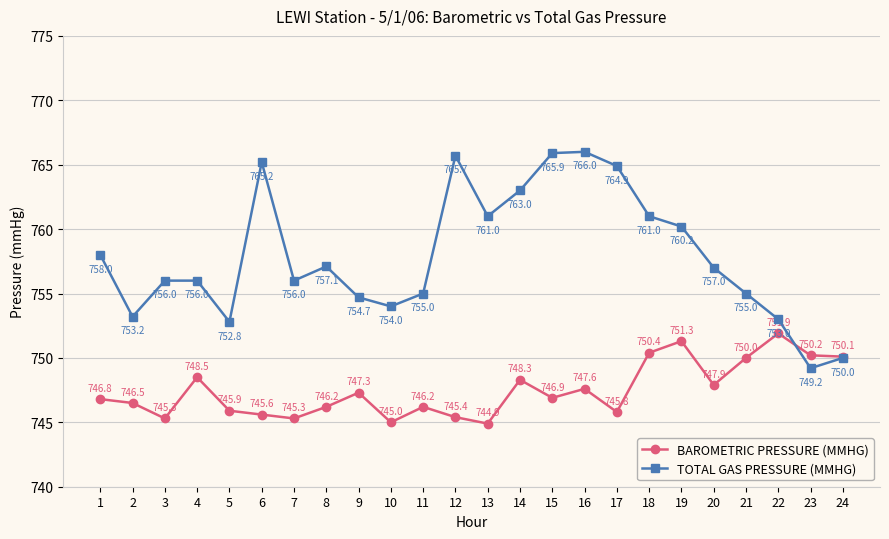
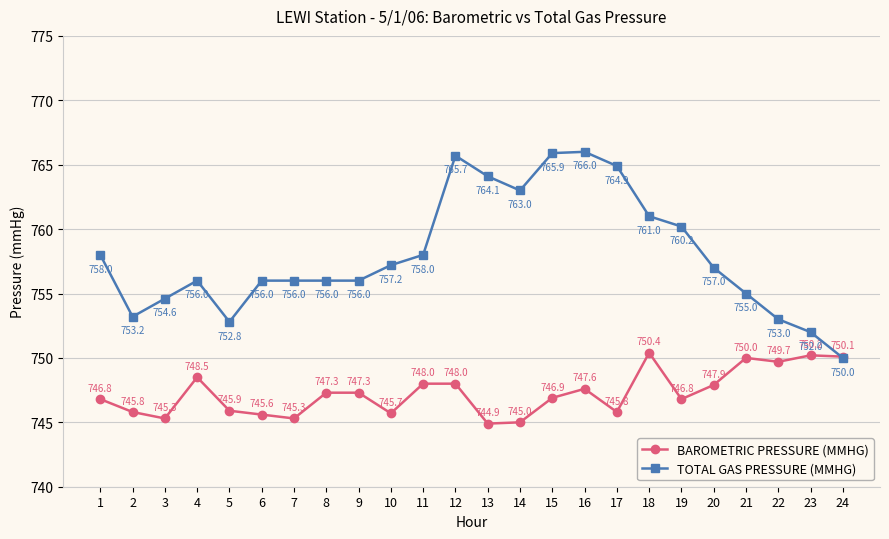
  {
    "BAROMETRIC PRESSURE (MMHG)": {
      "1": 746.8,
-     "2": 746.5,
+     "2": 745.8,
      "3": 745.3,
      "4": 748.5,
      "5": 745.9,
      "6": 745.6,
      "7": 745.3,
-     "8": 746.2,
+     "8": 747.3,
      "9": 747.3,
-     "10": 745.0,
-     "11": 746.2,
-     "12": 745.4,
+     "10": 745.7,
+     "11": 748.0,
+     "12": 748.0,
      "13": 744.9,
-     "14": 748.3,
+     "14": 745.0,
      "15": 746.9,
      "16": 747.6,
      "17": 745.8,
      "18": 750.4,
-     "19": 751.3,
+     "19": 746.8,
      "20": 747.9,
      "21": 750.0,
-     "22": 751.9,
+     "22": 749.7,
      "23": 750.2
    },
    "TOTAL GAS PRESSURE (MMHG)": {
      "1": 758.0,
      "2": 753.2,
-     "3": 756.0,
+     "3": 754.6,
      "4": 756.0,
      "5": 752.8,
-     "6": 765.2,
+     "6": 756.0,
      "7": 756.0,
-     "8": 757.1,
-     "9": 754.7,
-     "10": 754.0,
-     "11": 755.0,
+     "8": 756.0,
+     "9": 756.0,
+     "10": 757.2,
+     "11": 758.0,
      "12": 765.7,
-     "13": 761.0,
+     "13": 764.1,
      "14": 763.0,
      "15": 765.9,
      "16": 766.0,
      "17": 764.9,
      "18": 761.0,
      "19": 760.2,
      "20": 757.0,
      "21": 755.0,
-     "23": 749.2
+     "23": 752.0
    }
  }
